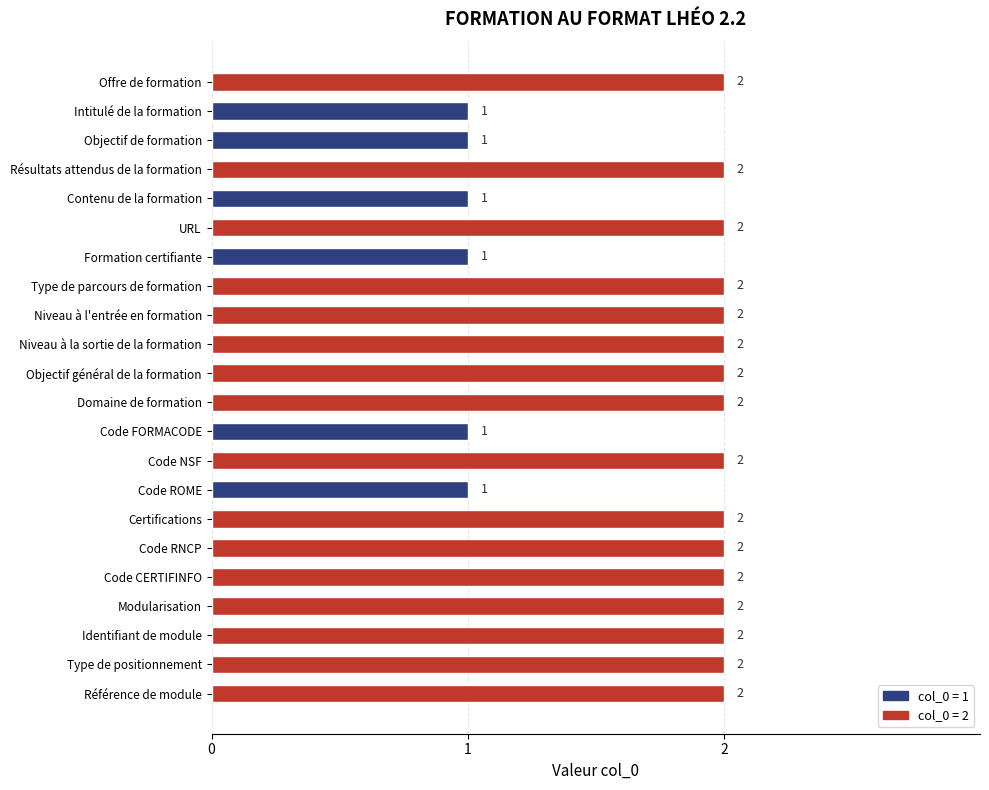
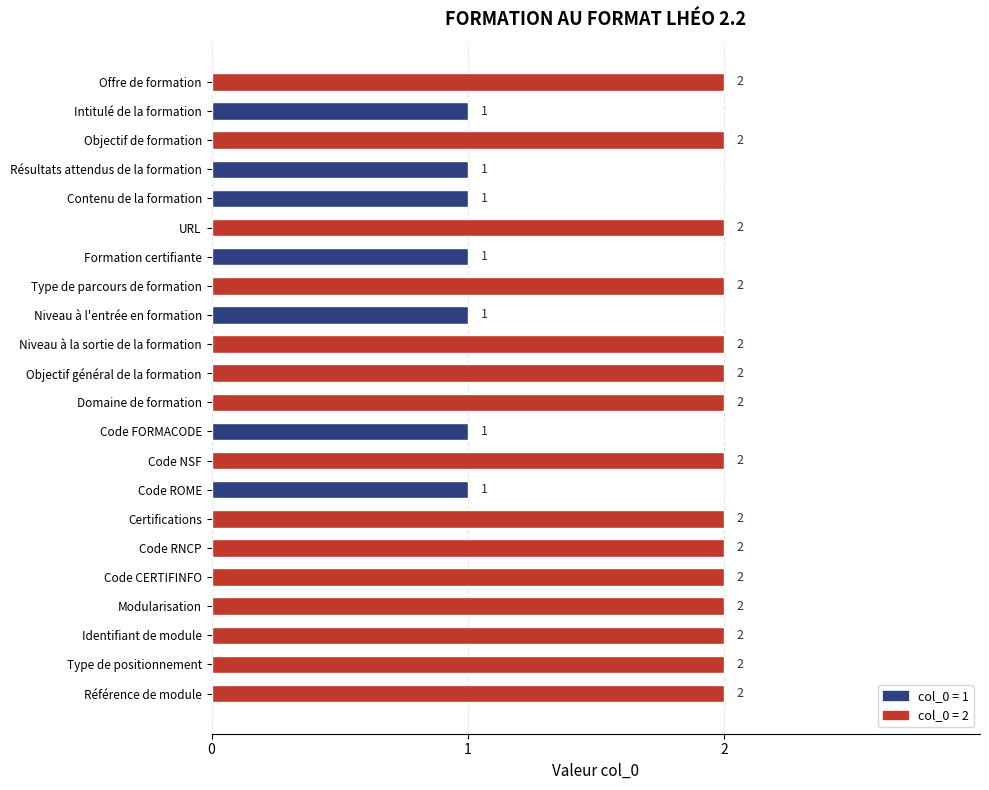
  {
    "Offre de formation": 2,
    "Intitulé de la formation": 1,
-   "Objectif de formation": 1,
-   "Résultats attendus de la formation": 2,
+   "Objectif de formation": 2,
+   "Résultats attendus de la formation": 1,
    "Contenu de la formation": 1,
    "URL": 2,
    "Formation certifiante": 1,
    "Type de parcours de formation": 2,
-   "Niveau à l'entrée en formation": 2,
+   "Niveau à l'entrée en formation": 1,
    "Niveau à la sortie de la formation": 2,
    "Objectif général de la formation": 2,
    "Domaine de formation": 2,
    "Code FORMACODE": 1,
    "Code NSF": 2,
    "Code ROME": 1,
    "Certifications": 2,
    "Code RNCP": 2,
    "Code CERTIFINFO": 2,
    "Modularisation": 2,
    "Identifiant de module": 2,
    "Type de positionnement": 2,
    "Référence de module": 2
  }
